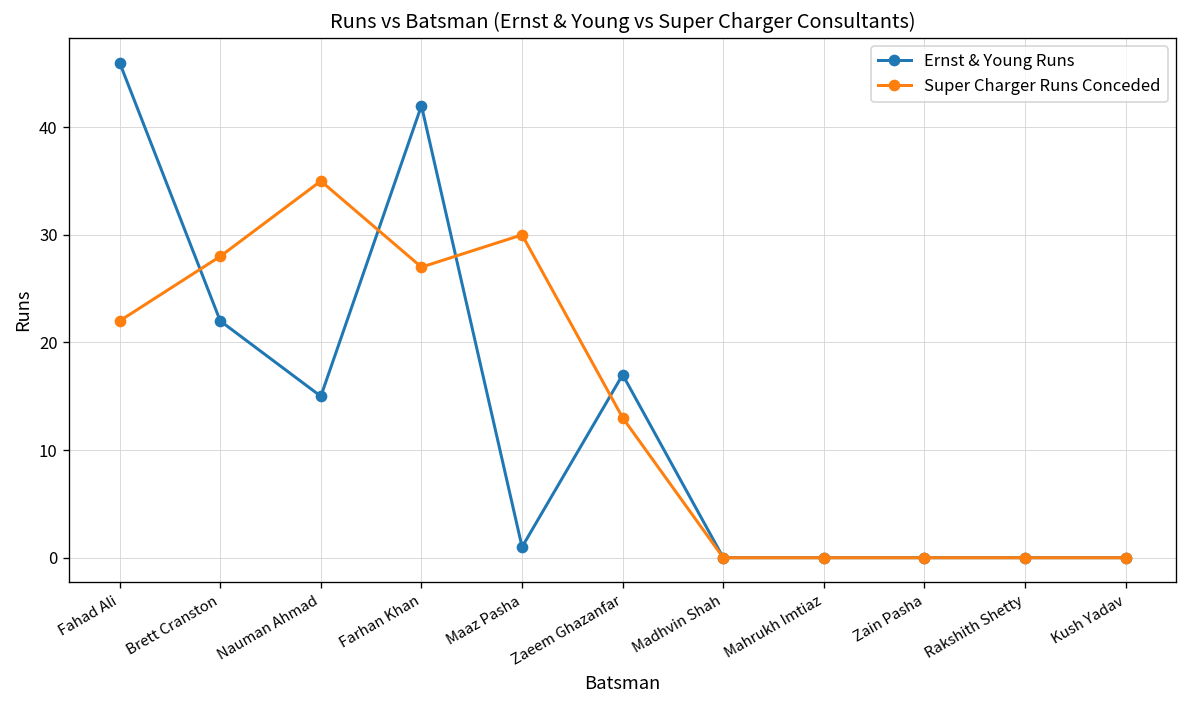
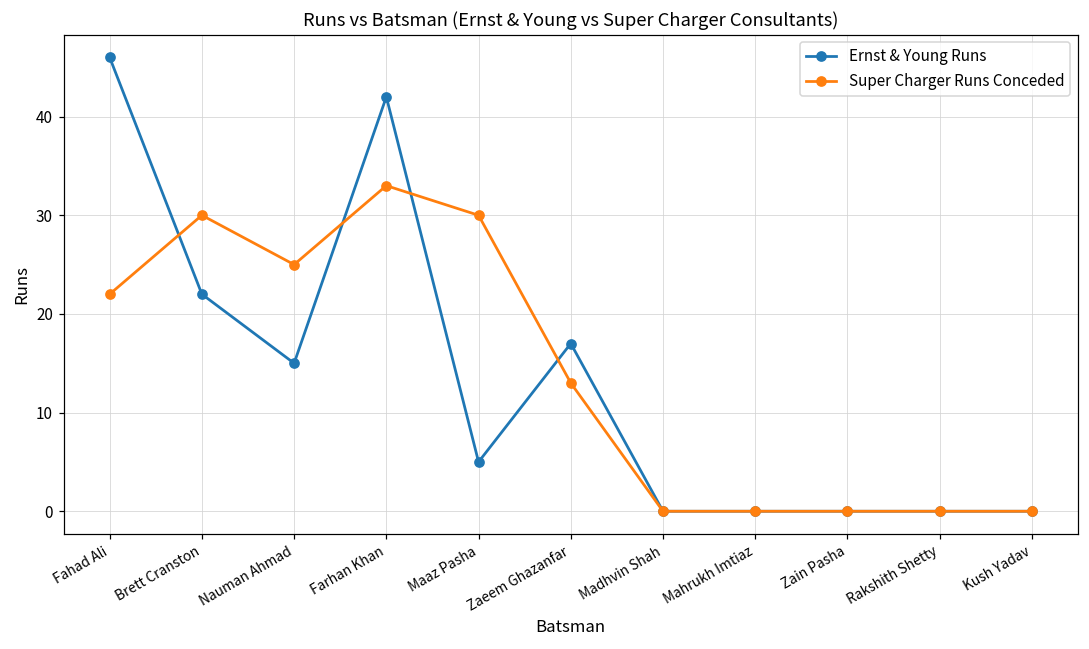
  {
    "Ernst & Young Runs": {
      "Fahad Ali": 46,
      "Brett Cranston": 22,
      "Nauman Ahmad": 15,
      "Farhan Khan": 42,
-     "Maaz Pasha": 1,
+     "Maaz Pasha": 5,
      "Zaeem Ghazanfar": 17
    },
    "Super Charger Runs Conceded": {
      "Fahad Ali": 22,
-     "Brett Cranston": 28,
-     "Nauman Ahmad": 35,
-     "Farhan Khan": 27,
+     "Brett Cranston": 30,
+     "Nauman Ahmad": 25,
+     "Farhan Khan": 33,
      "Maaz Pasha": 30,
      "Zaeem Ghazanfar": 13
    }
  }
